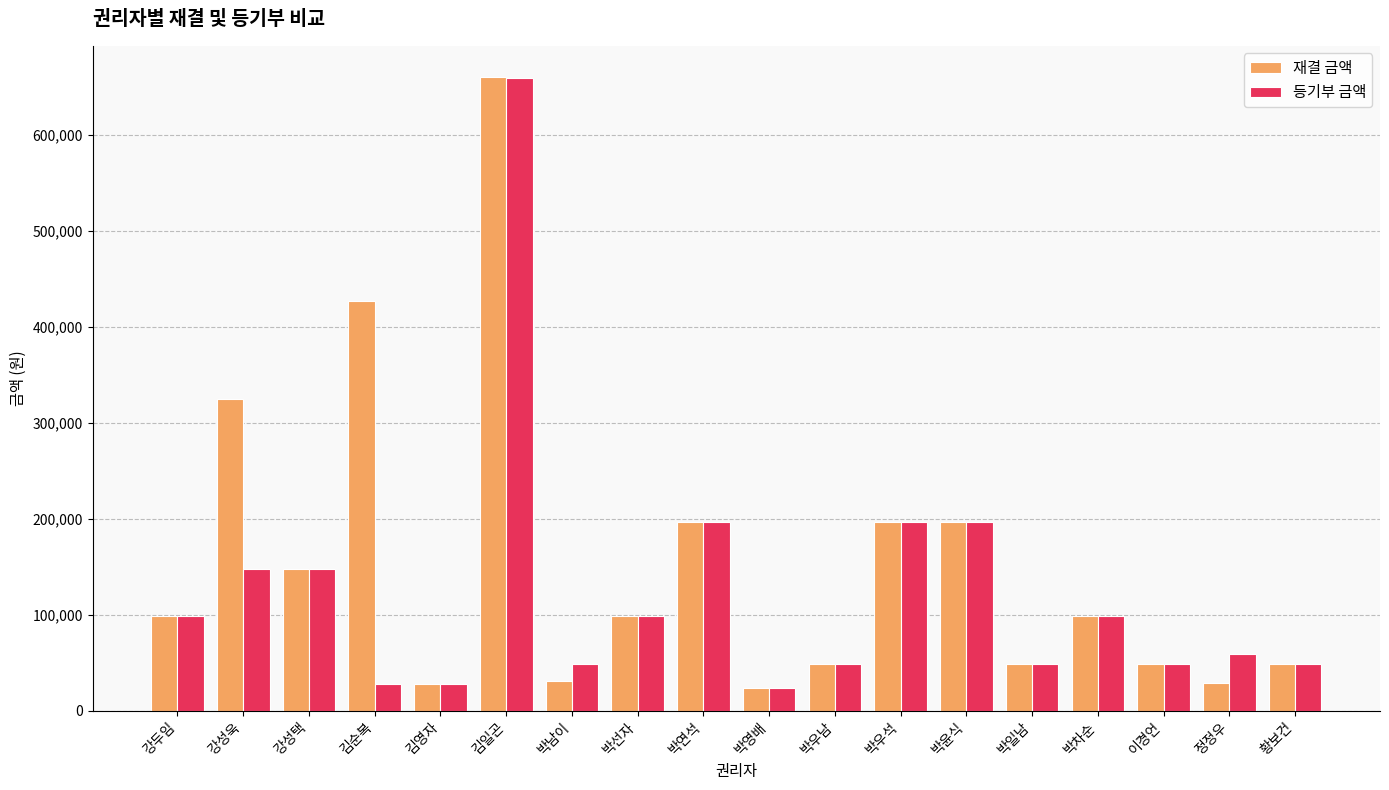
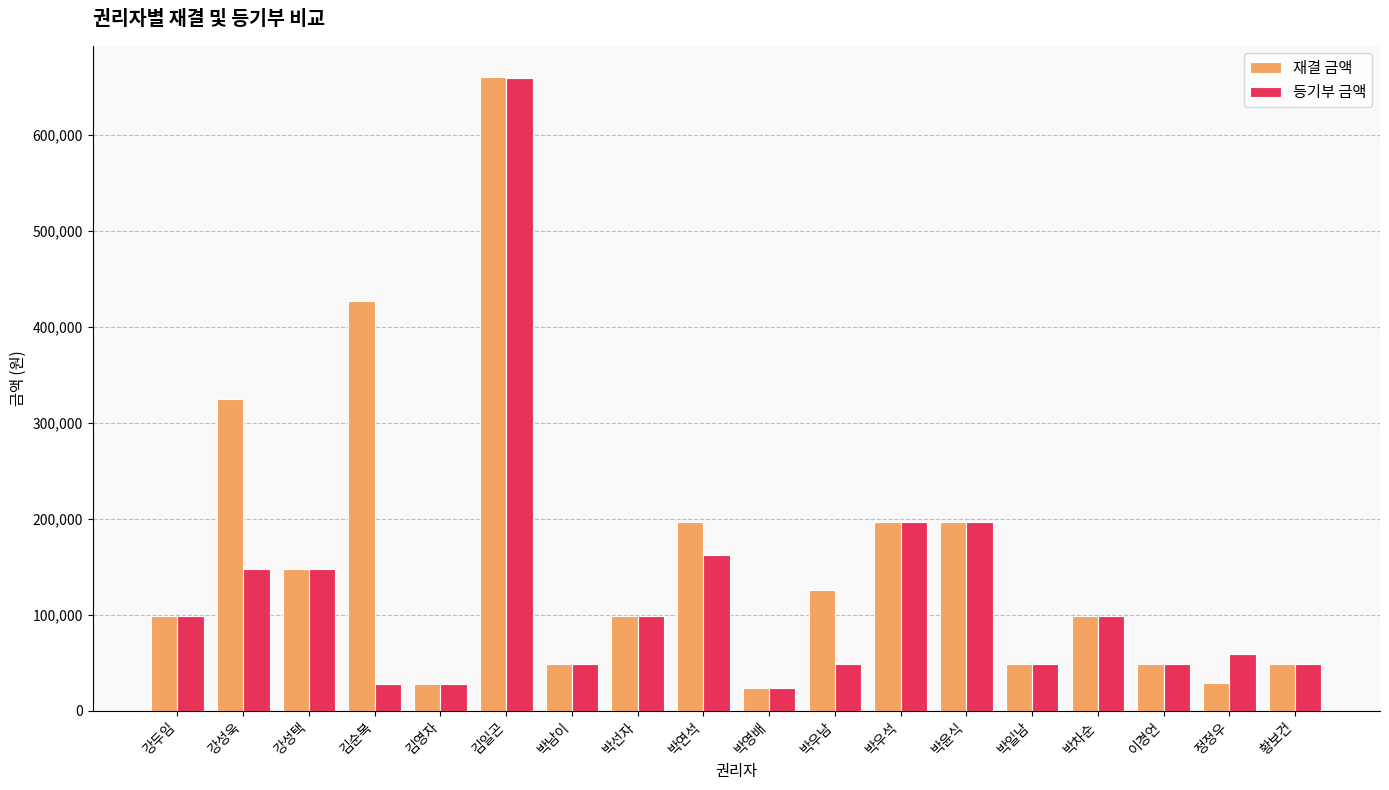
  {
    "재결 금액": {
      "강두임": "100,000",
      "강성욱": "330,000",
      "강성택": "150,000",
      "김순복": "430,000",
      "김영자": "30,000",
      "김일곤": "660,000",
-     "박남이": "30,000",
+     "박남이": "50,000",
      "박선자": "100,000",
      "박연석": "200,000",
      "박영배": "20,000",
-     "박우남": "50,000",
+     "박우남": "130,000",
      "박우석": "200,000",
      "박윤식": "200,000",
      "박일남": "50,000",
      "박차순": "100,000",
      "이경언": "50,000",
      "정정우": "30,000",
      "황보건": "50,000"
    },
    "등기부 금액": {
      "강두임": "100,000",
      "강성욱": "150,000",
      "강성택": "150,000",
      "김순복": "30,000",
      "김영자": "30,000",
      "김일곤": "660,000",
      "박남이": "50,000",
      "박선자": "100,000",
-     "박연석": "200,000",
+     "박연석": "160,000",
      "박영배": "20,000",
      "박우남": "50,000",
      "박우석": "200,000",
      "박윤식": "200,000",
      "박일남": "50,000",
      "박차순": "100,000",
      "이경언": "50,000",
      "정정우": "60,000",
      "황보건": "50,000"
    }
  }
